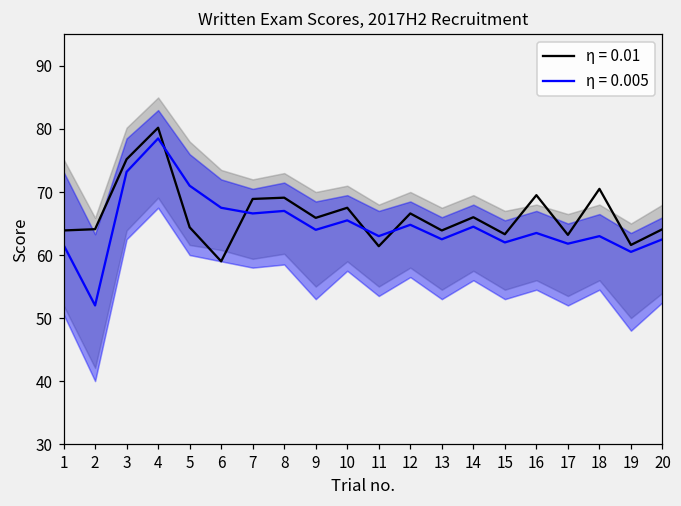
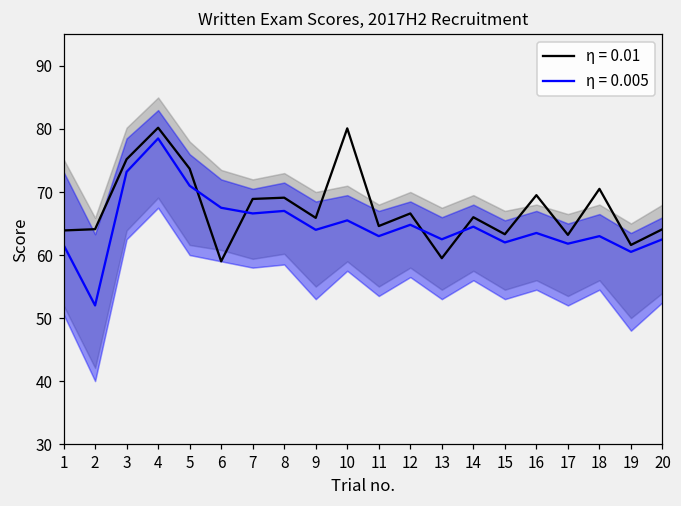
  {
    "η = 0.01": {
      "1": 64,
      "2": 64,
      "3": 75,
      "4": 80,
-     "5": 64,
+     "5": 74,
      "6": 59,
      "7": 69,
      "8": 69,
      "9": 66,
-     "10": 68,
-     "11": 61,
+     "10": 80,
+     "11": 65,
      "12": 67,
-     "13": 64,
+     "13": 60,
      "14": 66,
      "15": 63,
      "16": 70,
      "17": 63,
      "18": 71,
      "19": 62,
      "20": 64
    }
  }
